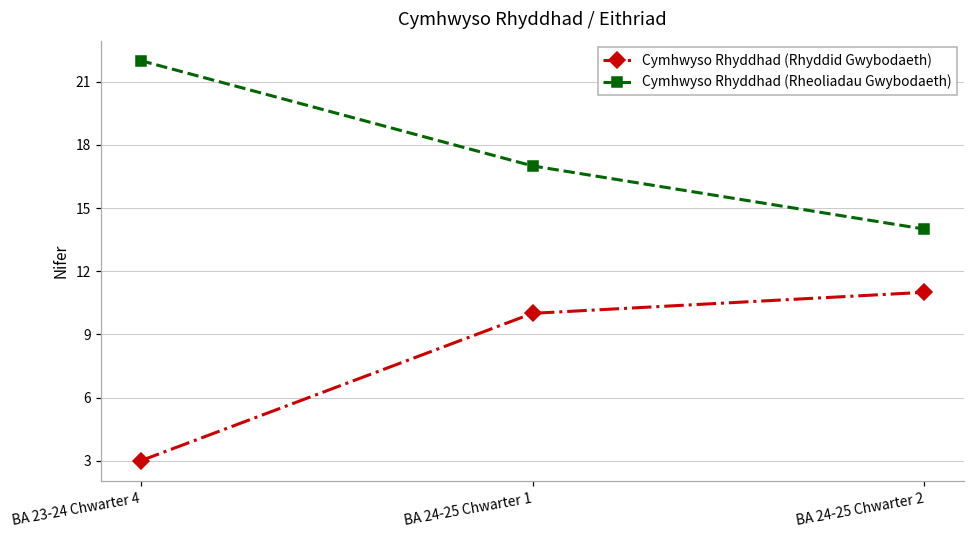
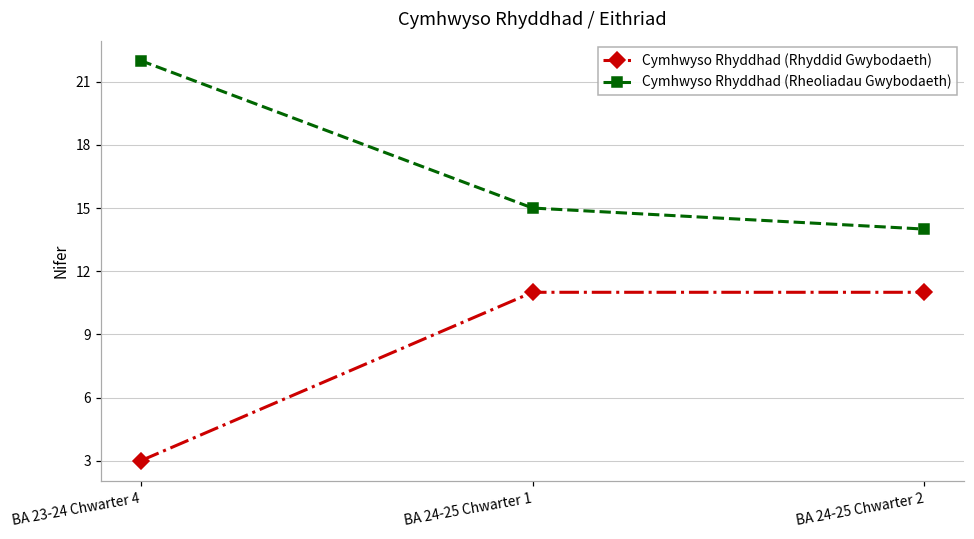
  {
    "Cymhwyso Rhyddhad (Rhyddid Gwybodaeth)": {
      "BA 23-24 Chwarter 4": 3,
-     "BA 24-25 Chwarter 1": 10,
+     "BA 24-25 Chwarter 1": 11,
      "BA 24-25 Chwarter 2": 11
    },
    "Cymhwyso Rhyddhad (Rheoliadau Gwybodaeth)": {
      "BA 23-24 Chwarter 4": 22,
-     "BA 24-25 Chwarter 1": 17,
+     "BA 24-25 Chwarter 1": 15,
      "BA 24-25 Chwarter 2": 14
    }
  }
